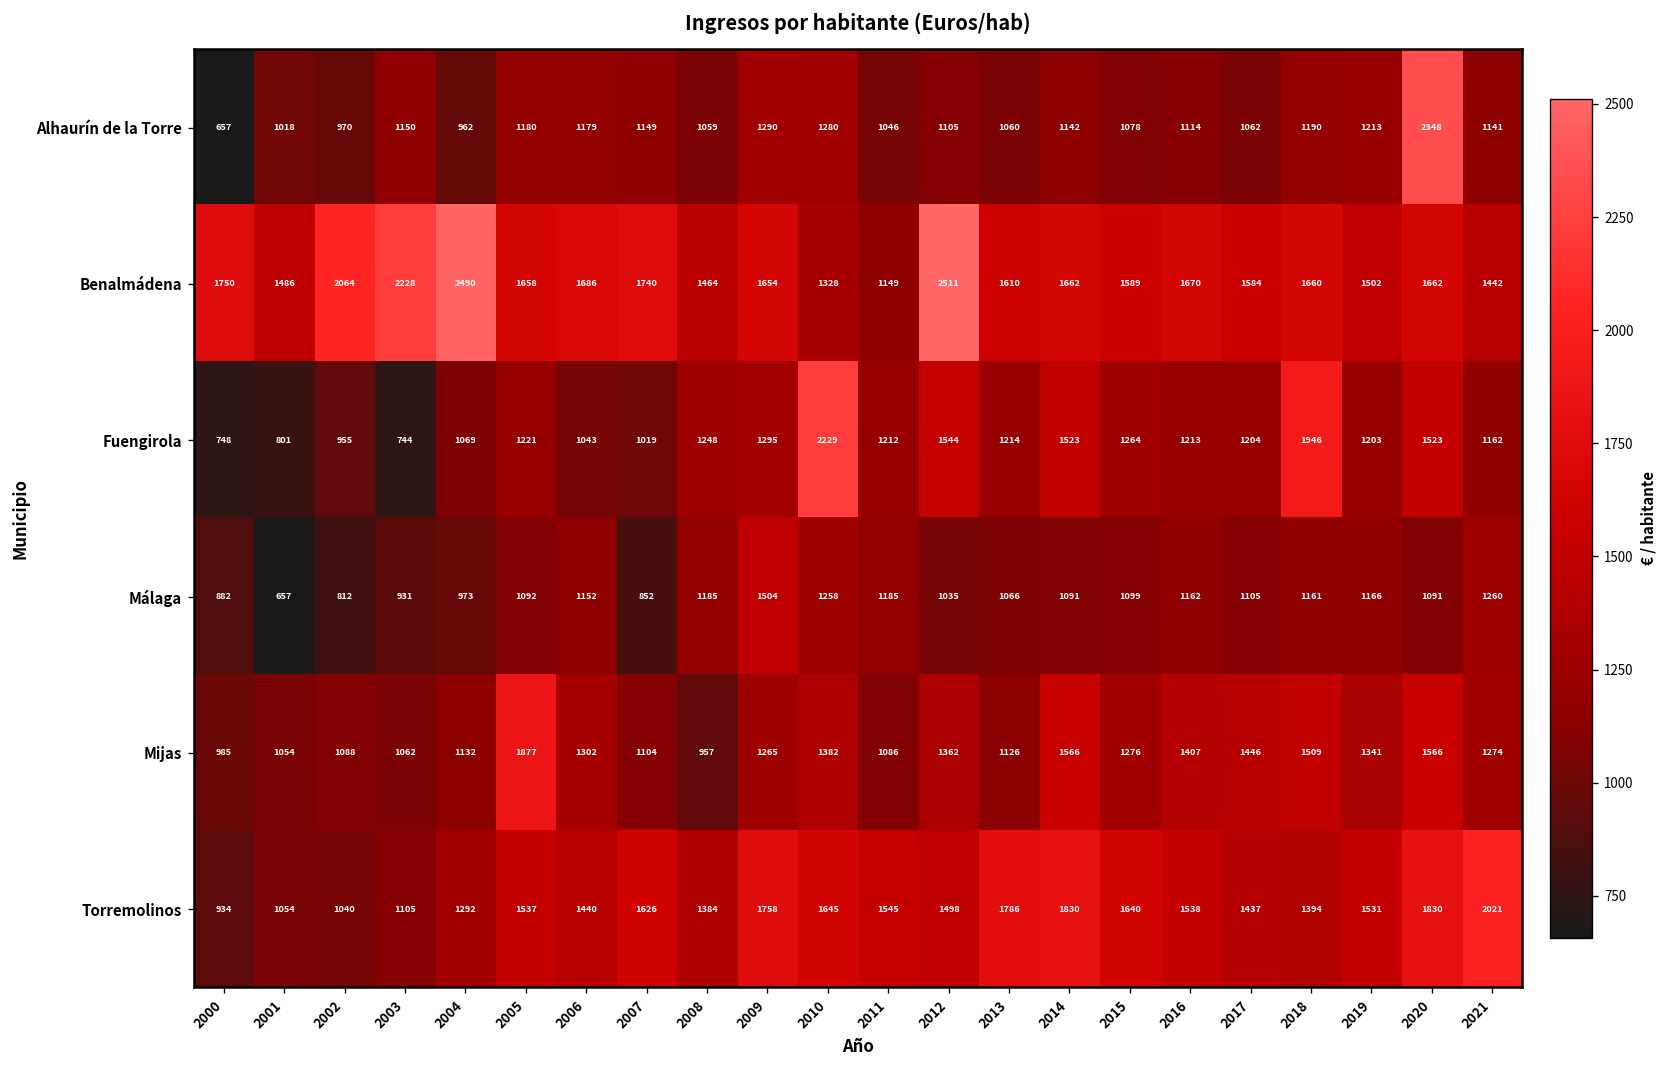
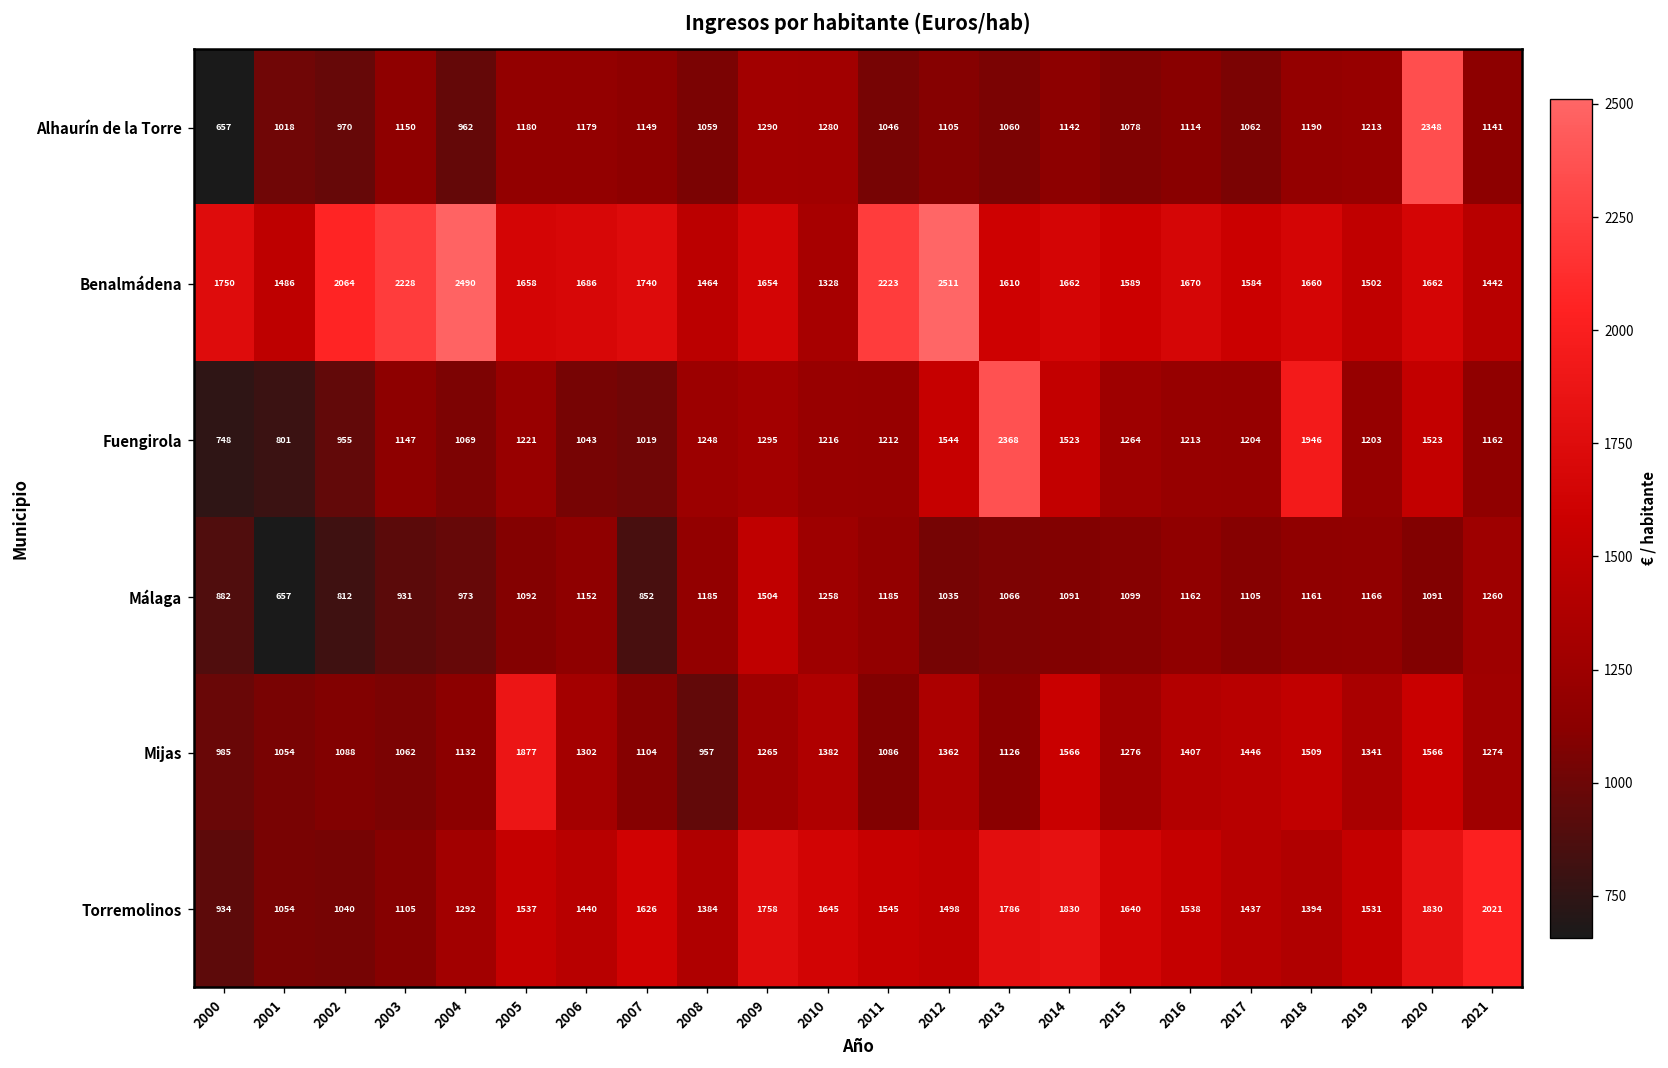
  {
    "Alhaurín de la Torre": {
      "2000": 657,
      "2001": 1018,
      "2002": 970,
      "2003": 1150,
      "2004": 962,
      "2005": 1180,
      "2006": 1179,
      "2007": 1149,
      "2008": 1059,
      "2009": 1290,
      "2010": 1280,
      "2011": 1046,
      "2012": 1105,
      "2013": 1060,
      "2014": 1142,
      "2015": 1078,
      "2016": 1114,
      "2017": 1062,
      "2018": 1190,
      "2019": 1213,
      "2020": 2348,
      "2021": 1141
    },
    "Benalmádena": {
      "2000": 1750,
      "2001": 1486,
      "2002": 2064,
      "2003": 2228,
      "2004": 2490,
      "2005": 1658,
      "2006": 1686,
      "2007": 1740,
      "2008": 1464,
      "2009": 1654,
      "2010": 1328,
-     "2011": 1149,
+     "2011": 2223,
      "2012": 2511,
      "2013": 1610,
      "2014": 1662,
      "2015": 1589,
      "2016": 1670,
      "2017": 1584,
      "2018": 1660,
      "2019": 1502,
      "2020": 1662,
      "2021": 1442
    },
    "Fuengirola": {
      "2000": 748,
      "2001": 801,
      "2002": 955,
-     "2003": 744,
+     "2003": 1147,
      "2004": 1069,
      "2005": 1221,
      "2006": 1043,
      "2007": 1019,
      "2008": 1248,
      "2009": 1295,
-     "2010": 2229,
+     "2010": 1216,
      "2011": 1212,
      "2012": 1544,
-     "2013": 1214,
+     "2013": 2368,
      "2014": 1523,
      "2015": 1264,
      "2016": 1213,
      "2017": 1204,
      "2018": 1946,
      "2019": 1203,
      "2020": 1523,
      "2021": 1162
    },
    "Málaga": {
      "2000": 882,
      "2001": 657,
      "2002": 812,
      "2003": 931,
      "2004": 973,
      "2005": 1092,
      "2006": 1152,
      "2007": 852,
      "2008": 1185,
      "2009": 1504,
      "2010": 1258,
      "2011": 1185,
      "2012": 1035,
      "2013": 1066,
      "2014": 1091,
      "2015": 1099,
      "2016": 1162,
      "2017": 1105,
      "2018": 1161,
      "2019": 1166,
      "2020": 1091,
      "2021": 1260
    },
    "Mijas": {
      "2000": 985,
      "2001": 1054,
      "2002": 1088,
      "2003": 1062,
      "2004": 1132,
      "2005": 1877,
      "2006": 1302,
      "2007": 1104,
      "2008": 957,
      "2009": 1265,
      "2010": 1382,
      "2011": 1086,
      "2012": 1362,
      "2013": 1126,
      "2014": 1566,
      "2015": 1276,
      "2016": 1407,
      "2017": 1446,
      "2018": 1509,
      "2019": 1341,
      "2020": 1566,
      "2021": 1274
    },
    "Torremolinos": {
      "2000": 934,
      "2001": 1054,
      "2002": 1040,
      "2003": 1105,
      "2004": 1292,
      "2005": 1537,
      "2006": 1440,
      "2007": 1626,
      "2008": 1384,
      "2009": 1758,
      "2010": 1645,
      "2011": 1545,
      "2012": 1498,
      "2013": 1786,
      "2014": 1830,
      "2015": 1640,
      "2016": 1538,
      "2017": 1437,
      "2018": 1394,
      "2019": 1531,
      "2020": 1830,
      "2021": 2021
    }
  }
